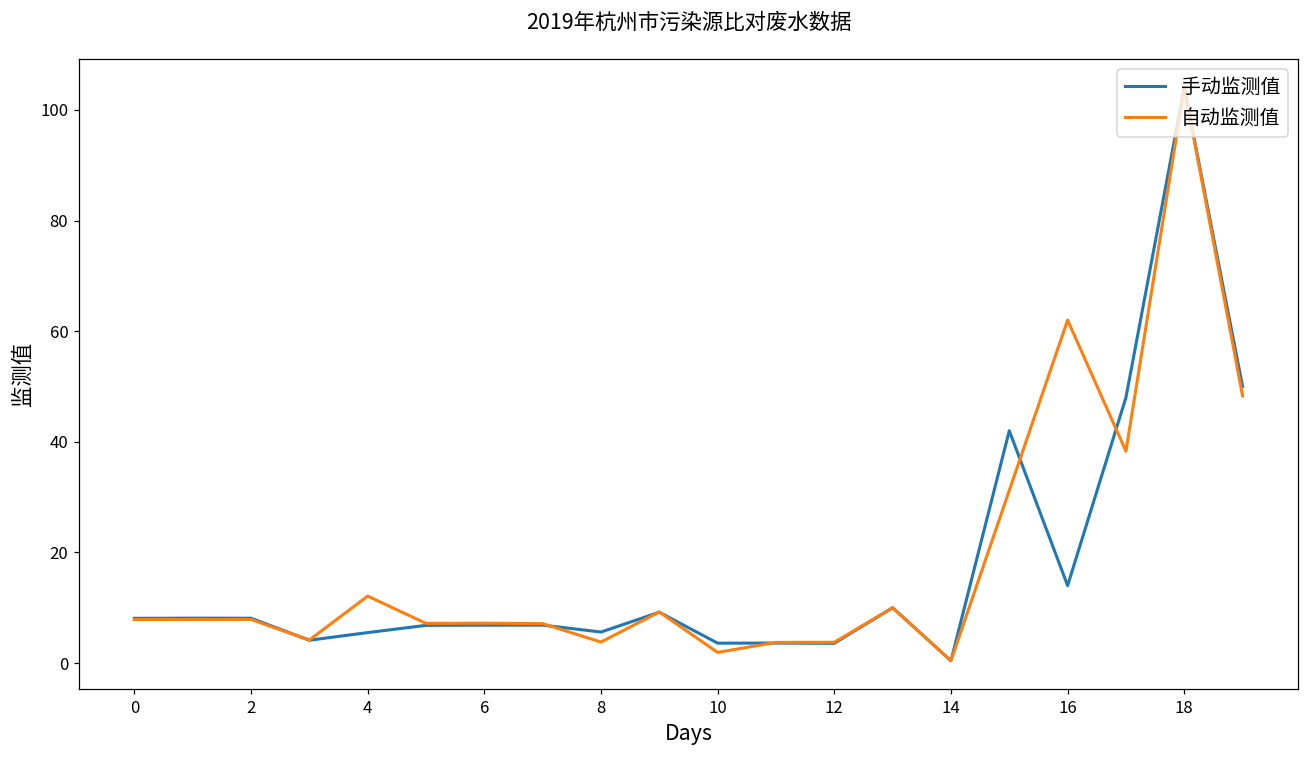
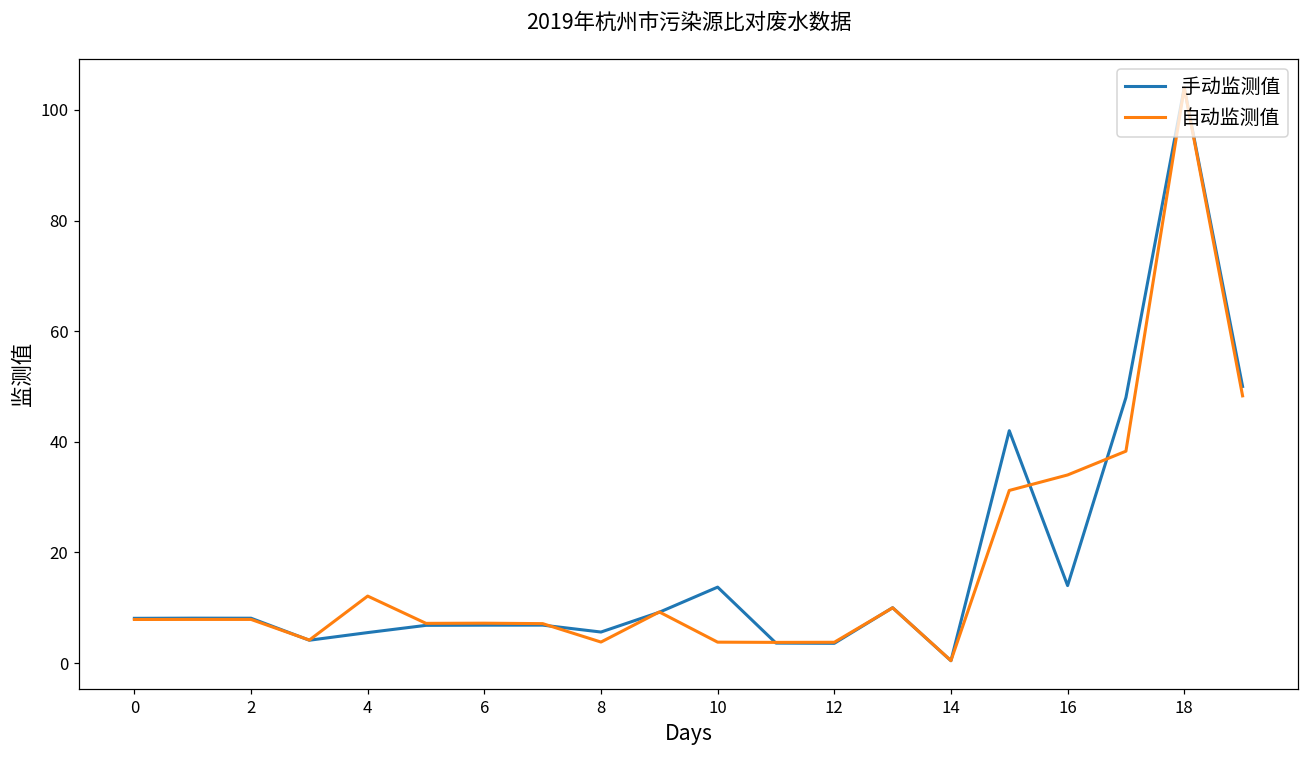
  {
    "手动监测值": {
      "4": 6,
      "8": 6,
-     "10": 4,
+     "10": 14,
      "16": 14
    },
    "自动监测值": {
      "4": 12,
      "8": 4,
-     "10": 2,
-     "16": 62
+     "10": 4,
+     "16": 34
    }
  }
